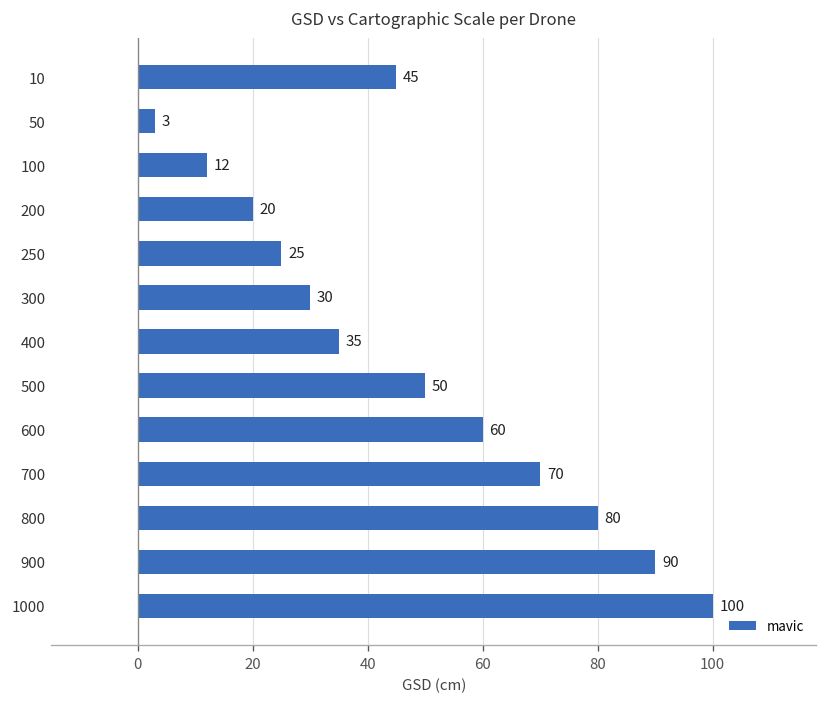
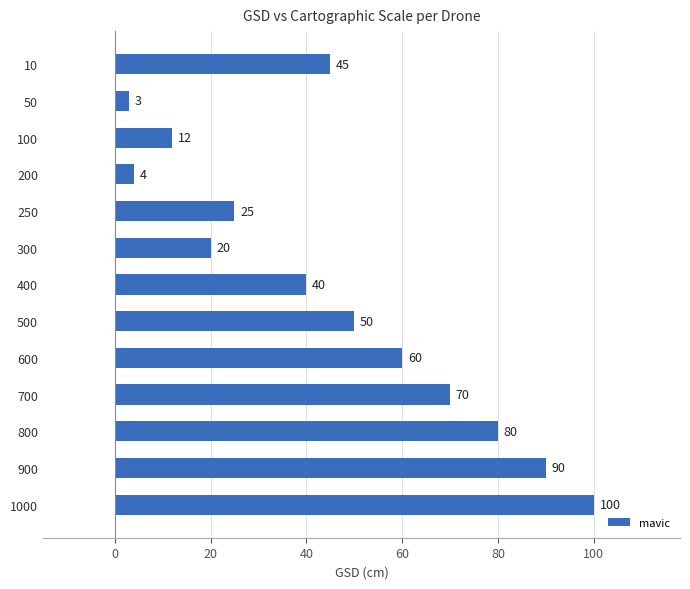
  {
    "10": 45,
    "50": 3,
    "100": 12,
-   "200": 20,
+   "200": 4,
    "250": 25,
-   "300": 30,
-   "400": 35,
+   "300": 20,
+   "400": 40,
    "500": 50,
    "600": 60,
    "700": 70,
    "800": 80,
    "900": 90,
    "1000": 100
  }
